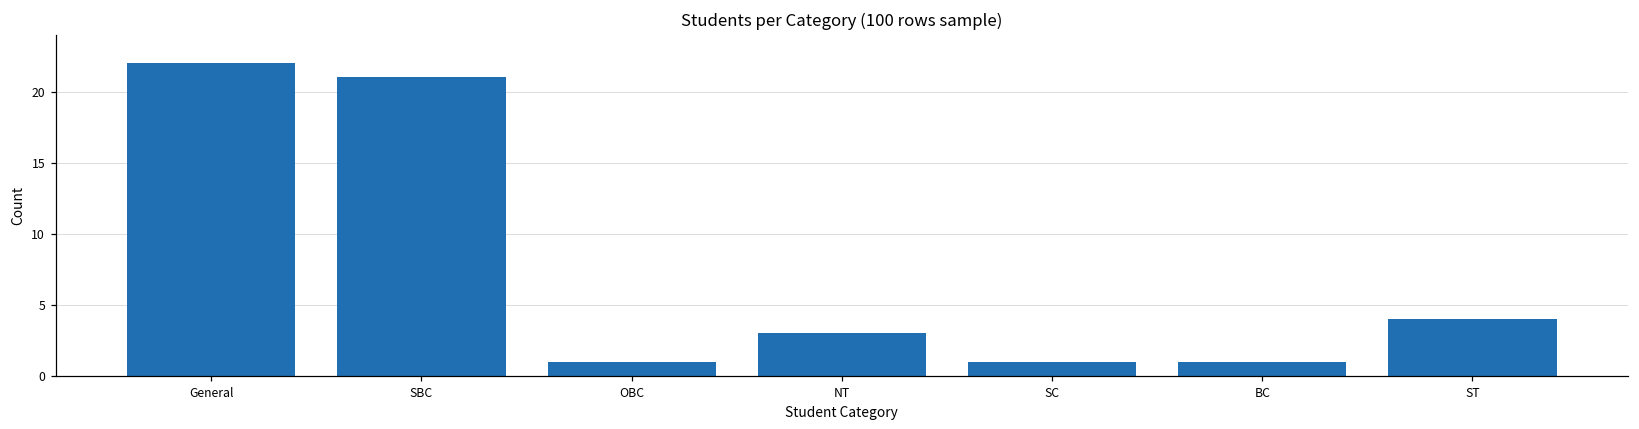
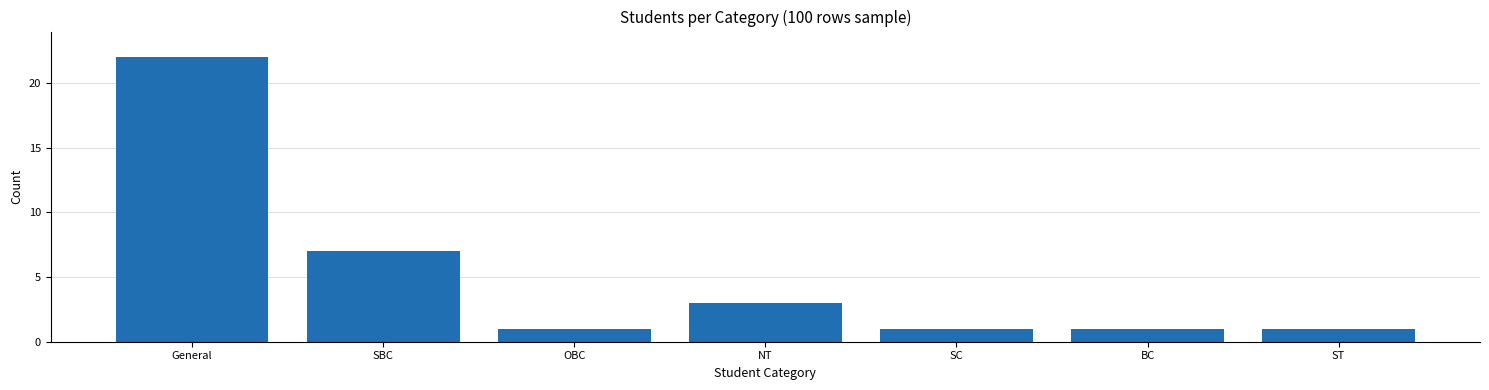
  {
    "General": 22,
-   "SBC": 21,
+   "SBC": 7,
    "OBC": 1,
    "NT": 3,
    "SC": 1,
    "BC": 1,
-   "ST": 4
+   "ST": 1
  }
